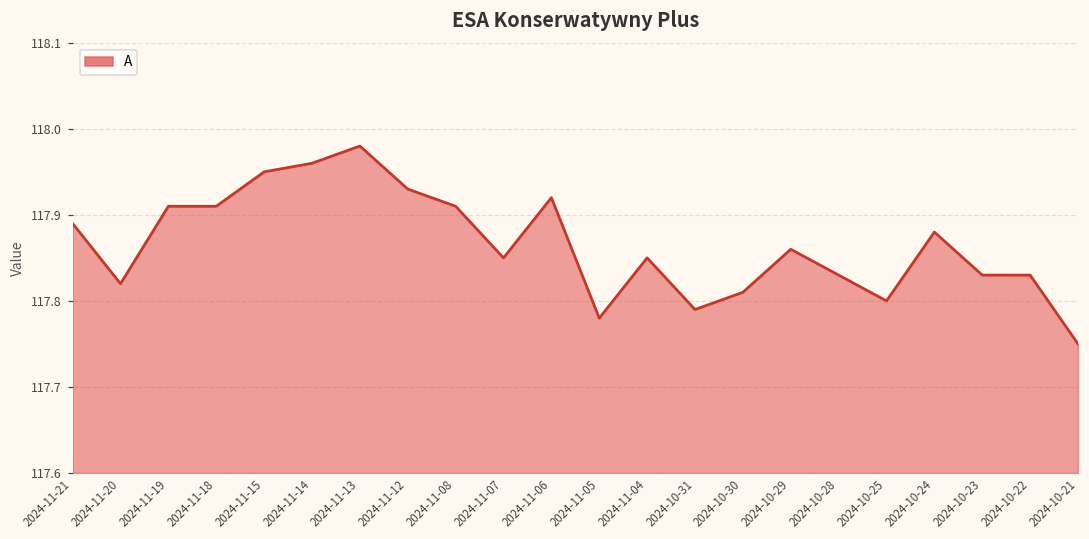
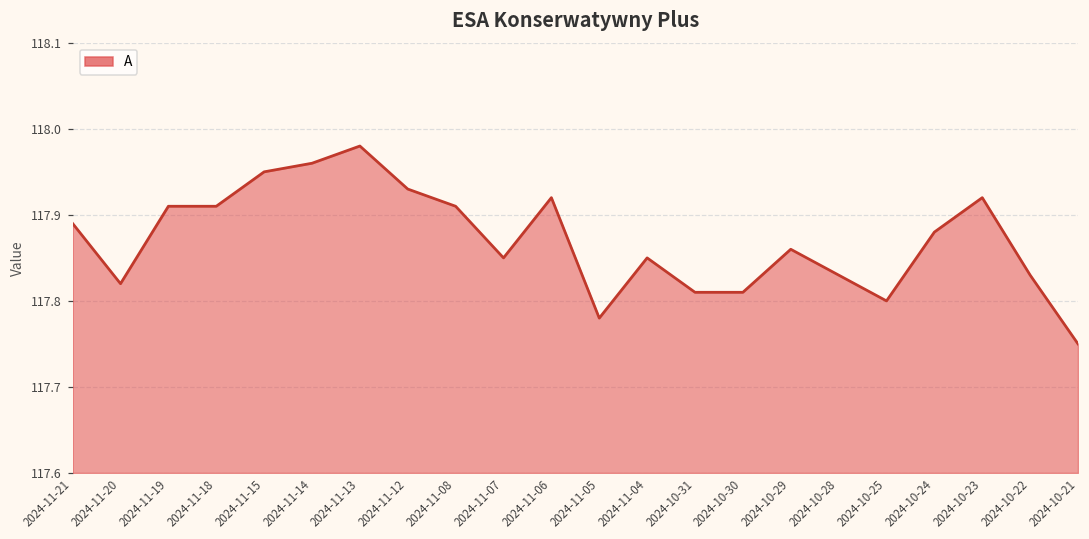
  {
    "2024-11-21": 117.89,
    "2024-11-20": 117.82,
    "2024-11-19": 117.91,
    "2024-11-18": 117.91,
    "2024-11-15": 117.95,
    "2024-11-14": 117.96,
    "2024-11-13": 117.98,
    "2024-11-12": 117.93,
    "2024-11-08": 117.91,
    "2024-11-07": 117.85,
    "2024-11-06": 117.92,
    "2024-11-05": 117.78,
    "2024-11-04": 117.85,
-   "2024-10-31": 117.79,
+   "2024-10-31": 117.81,
    "2024-10-30": 117.81,
    "2024-10-29": 117.86,
    "2024-10-28": 117.83,
    "2024-10-25": 117.80,
    "2024-10-24": 117.88,
-   "2024-10-23": 117.83,
+   "2024-10-23": 117.92,
    "2024-10-22": 117.83,
    "2024-10-21": 117.75
  }
